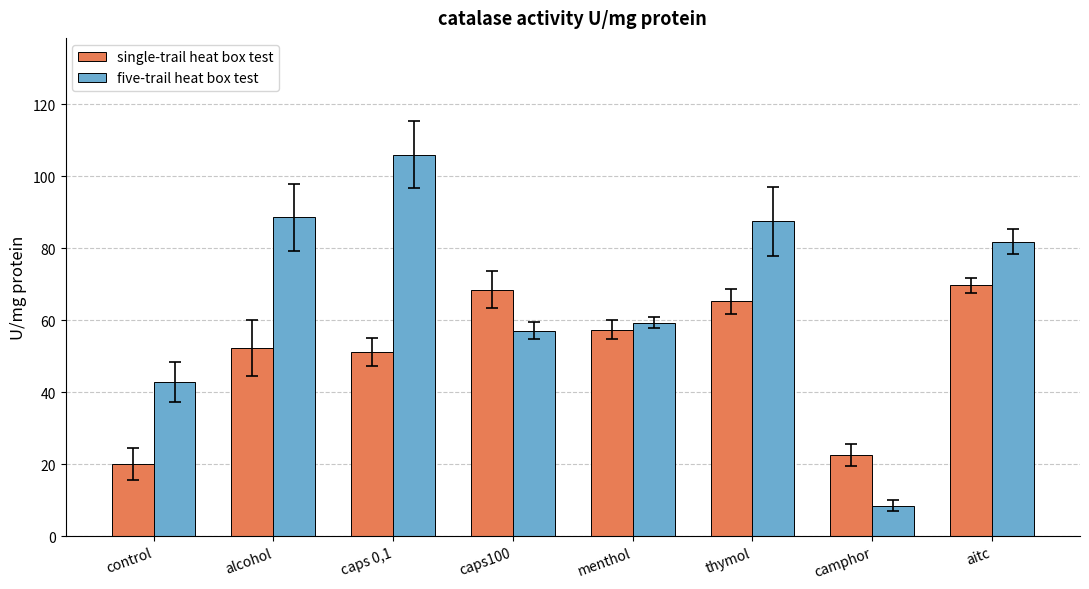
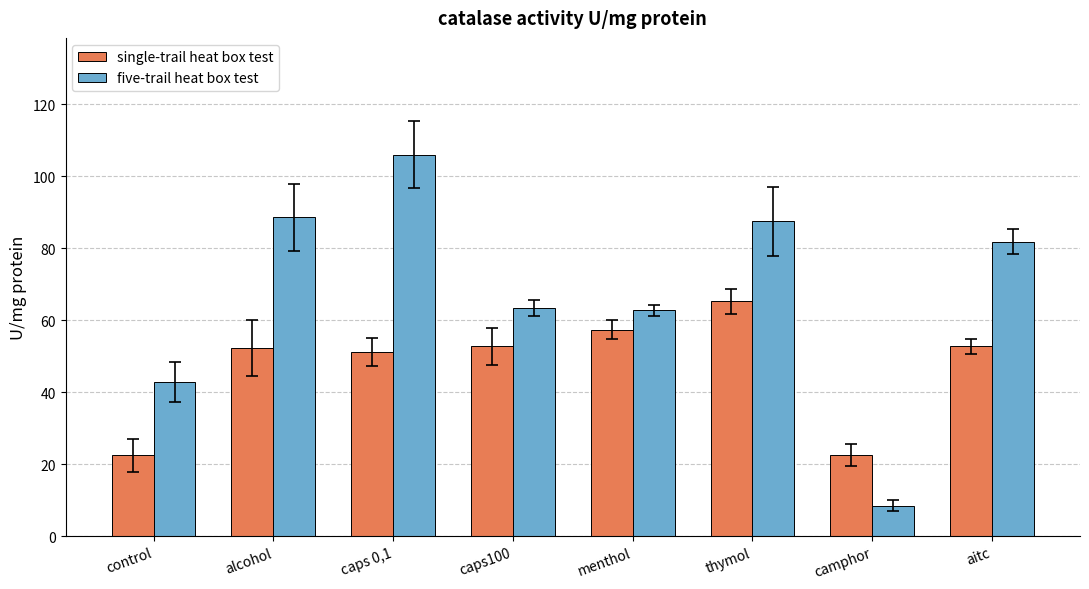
  {
    "single-trail heat box test": {
-     "control": 20,
+     "control": 22,
      "alcohol": 52,
      "caps 0,1": 51,
-     "caps100": 68,
+     "caps100": 53,
      "menthol": 57,
      "thymol": 65,
      "camphor": 23,
-     "aitc": 70
+     "aitc": 53
    },
    "five-trail heat box test": {
      "control": 43,
      "alcohol": 88,
      "caps 0,1": 106,
-     "caps100": 57,
-     "menthol": 59,
+     "caps100": 63,
+     "menthol": 63,
      "thymol": 87,
      "camphor": 8,
      "aitc": 82
    }
  }
